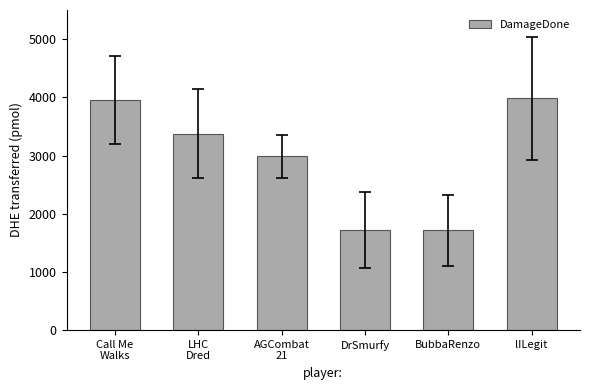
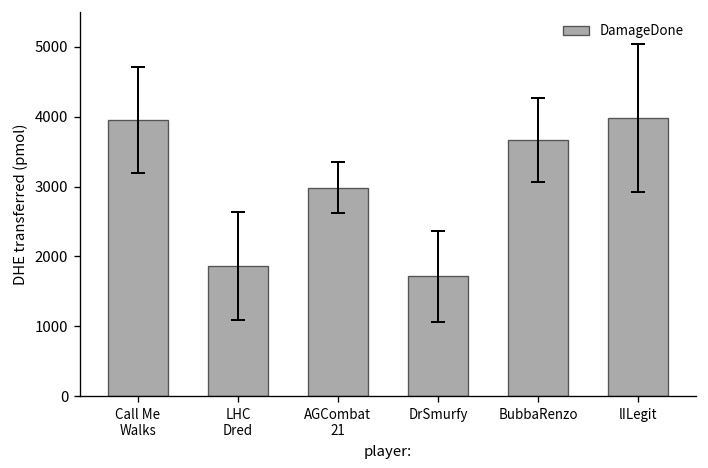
  {
    "DamageDone": {
      "Call Me Walks": 4000,
-     "LHC Dred": 3400,
+     "LHC Dred": 1900,
      "AGCombat 21": 3000,
      "DrSmurfy": 1700,
-     "BubbaRenzo": 1700,
+     "BubbaRenzo": 3700,
      "lILegit": 4000
    }
  }
